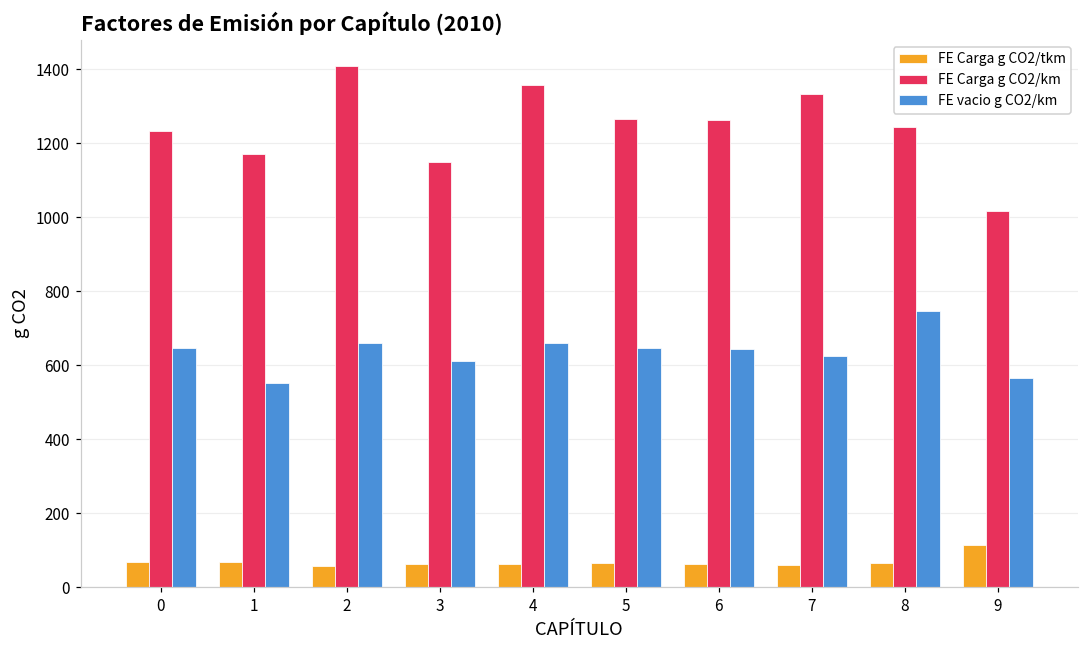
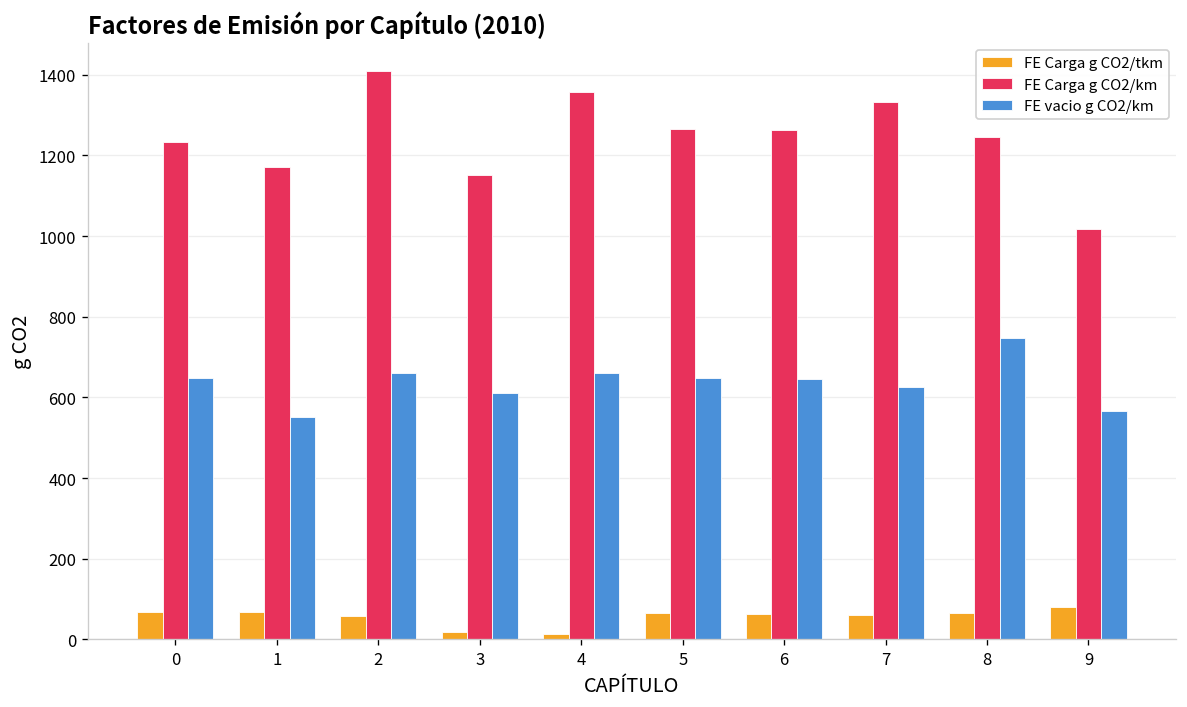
  {
    "FE Carga g CO2/tkm": {
      "0": 70,
      "1": 70,
      "2": 60,
-     "3": 60,
-     "4": 60,
+     "3": 20,
+     "4": 10,
      "5": 70,
      "6": 60,
      "7": 60,
      "8": 70,
-     "9": 110
+     "9": 80
    },
    "FE Carga g CO2/km": {
      "0": 1230,
      "1": 1170,
      "2": 1410,
      "3": 1150,
      "4": 1360,
      "5": 1270,
      "6": 1260,
      "7": 1330,
      "8": 1250,
      "9": 1020
    },
    "FE vacio g CO2/km": {
      "0": 650,
      "1": 550,
      "2": 660,
      "3": 610,
      "4": 660,
      "5": 650,
      "6": 640,
      "7": 630,
      "8": 750,
      "9": 570
    }
  }
